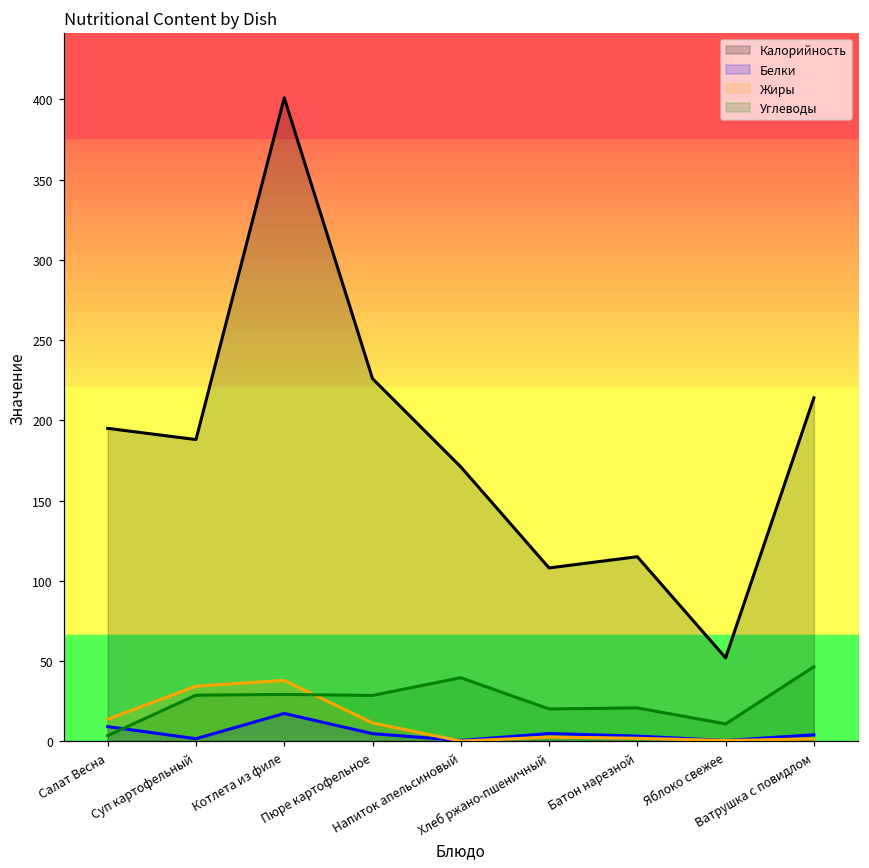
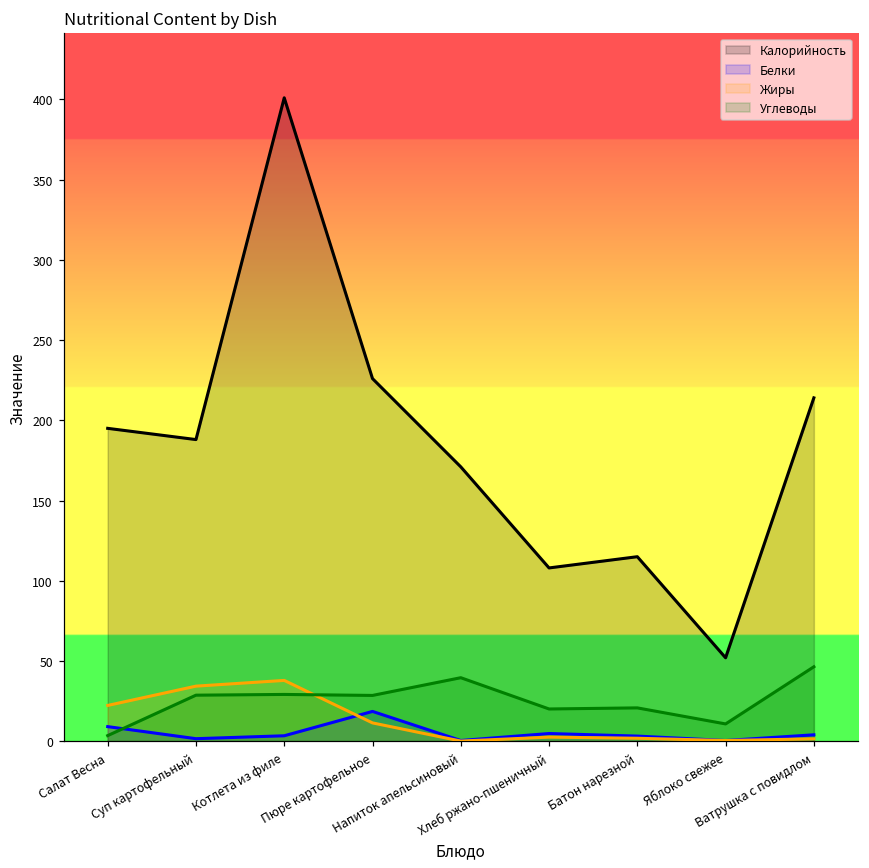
  {
    "Белки": {
      "Салат Весна": 9,
      "Суп картофельный": 2,
-     "Котлета из филе": 17,
-     "Пюре картофельное": 5,
+     "Котлета из филе": 3,
+     "Пюре картофельное": 19,
      "Хлеб ржано-пшеничный": 5,
      "Ватрушка с повидлом": 4
    },
    "Жиры": {
-     "Салат Весна": 14,
+     "Салат Весна": 22,
      "Суп картофельный": 34,
      "Котлета из филе": 38,
      "Пюре картофельное": 11,
      "Хлеб ржано-пшеничный": 3,
      "Ватрушка с повидлом": 2
    }
  }
